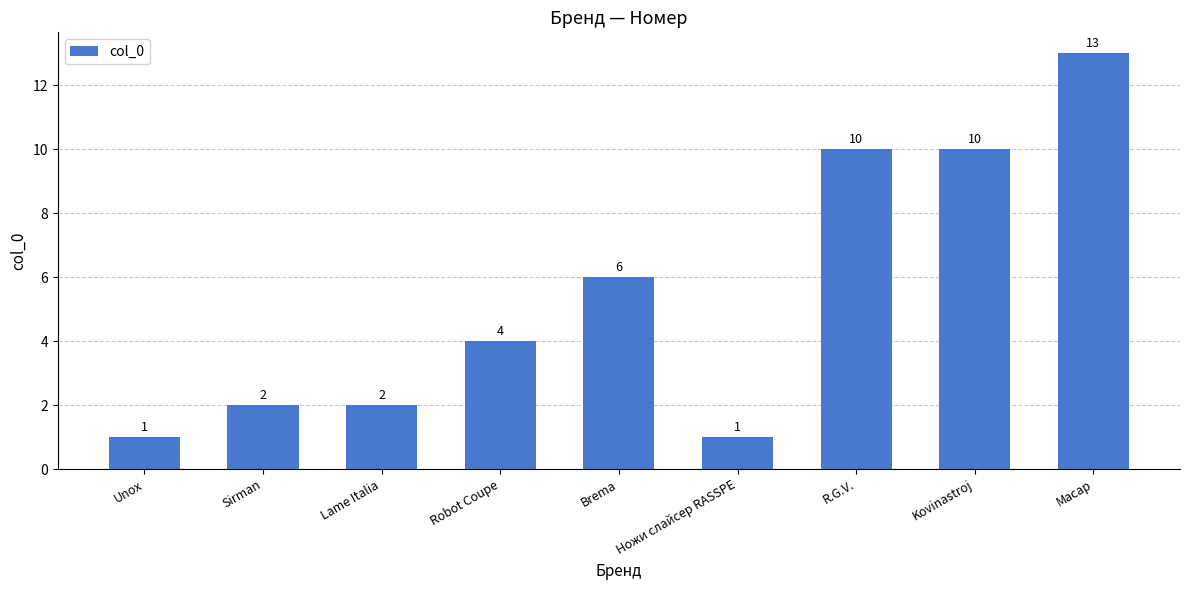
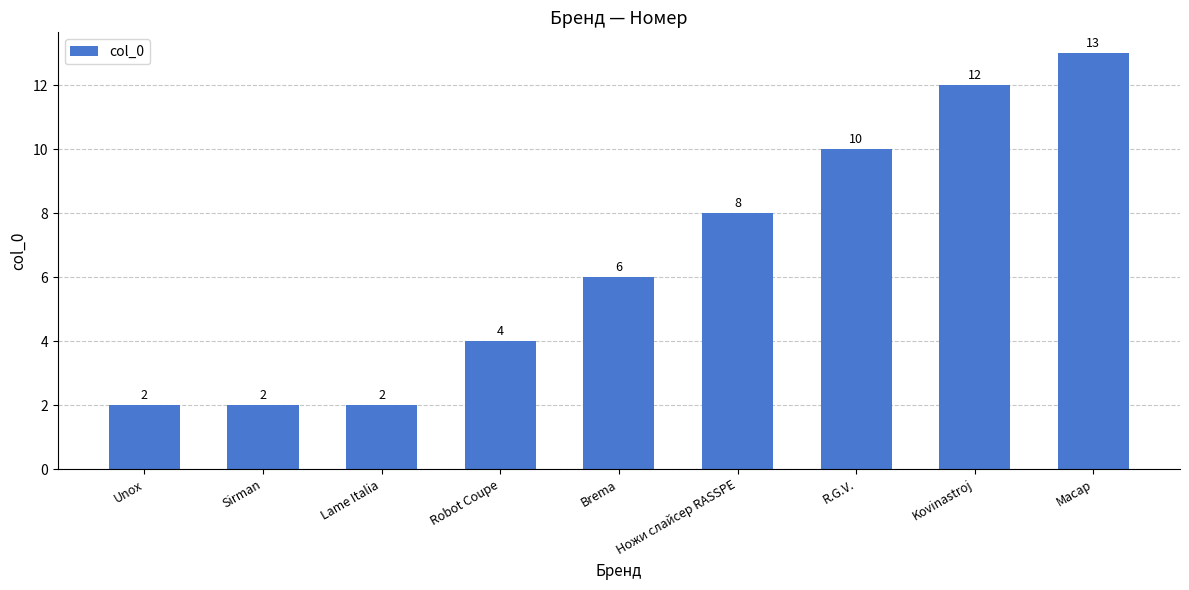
  {
-   "Unox": 1,
+   "Unox": 2,
    "Sirman": 2,
    "Lame Italia": 2,
    "Robot Coupe": 4,
    "Brema": 6,
-   "Ножи слайсер RASSPE": 1,
+   "Ножи слайсер RASSPE": 8,
    "R.G.V.": 10,
-   "Kovinastroj": 10,
+   "Kovinastroj": 12,
    "Macap": 13
  }
